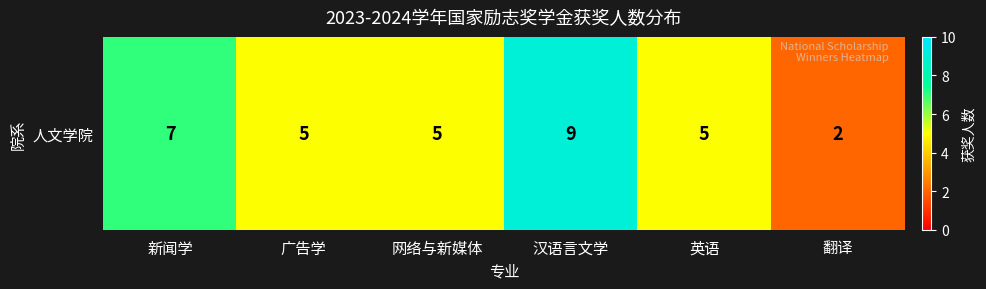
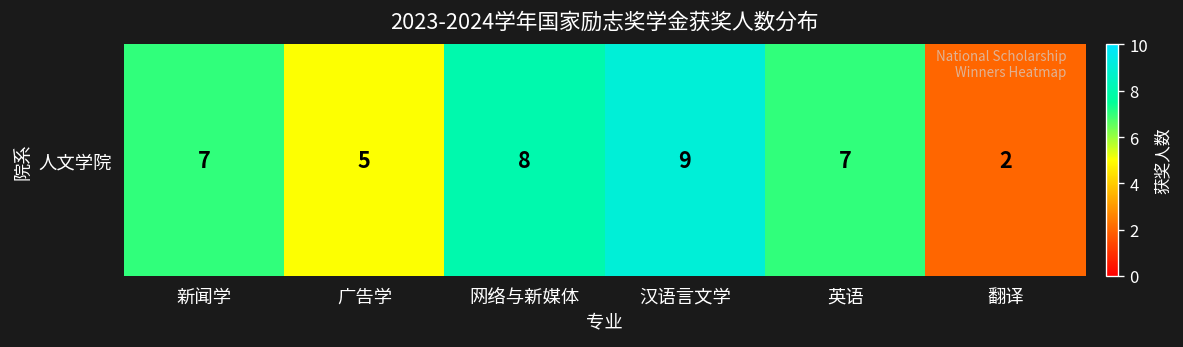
  {
    "人文学院": {
      "新闻学": 7,
      "广告学": 5,
-     "网络与新媒体": 5,
+     "网络与新媒体": 8,
      "汉语言文学": 9,
-     "英语": 5
+     "英语": 7
    }
  }
